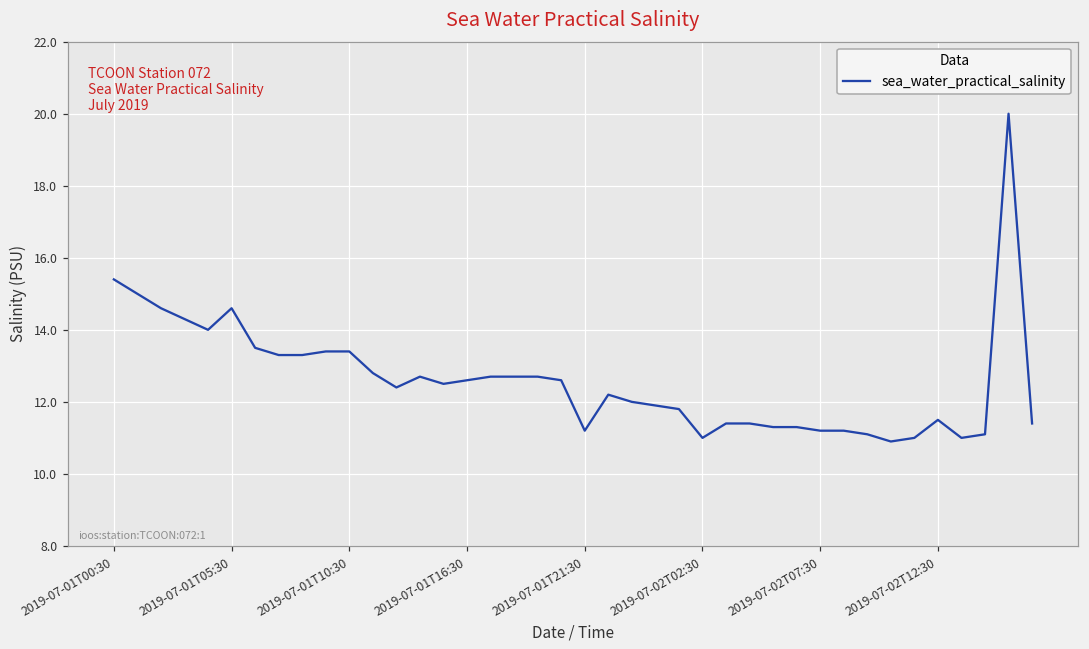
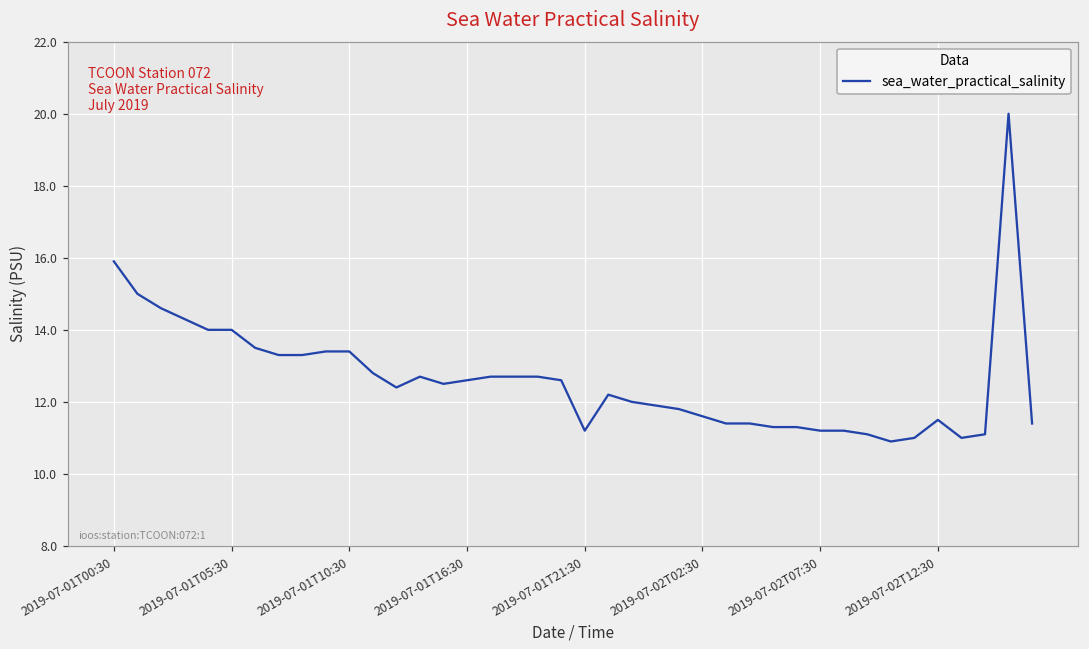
  {
-   "2019-07-01T00:30": 15.4,
-   "2019-07-01T05:30": 14.6,
+   "2019-07-01T00:30": 15.9,
+   "2019-07-01T05:30": 14.0,
    "2019-07-01T10:30": 13.4,
    "2019-07-01T16:30": 12.6,
    "2019-07-01T21:30": 11.2,
-   "2019-07-02T02:30": 11.0,
+   "2019-07-02T02:30": 11.6,
    "2019-07-02T07:30": 11.2,
    "2019-07-02T12:30": 11.5
  }
